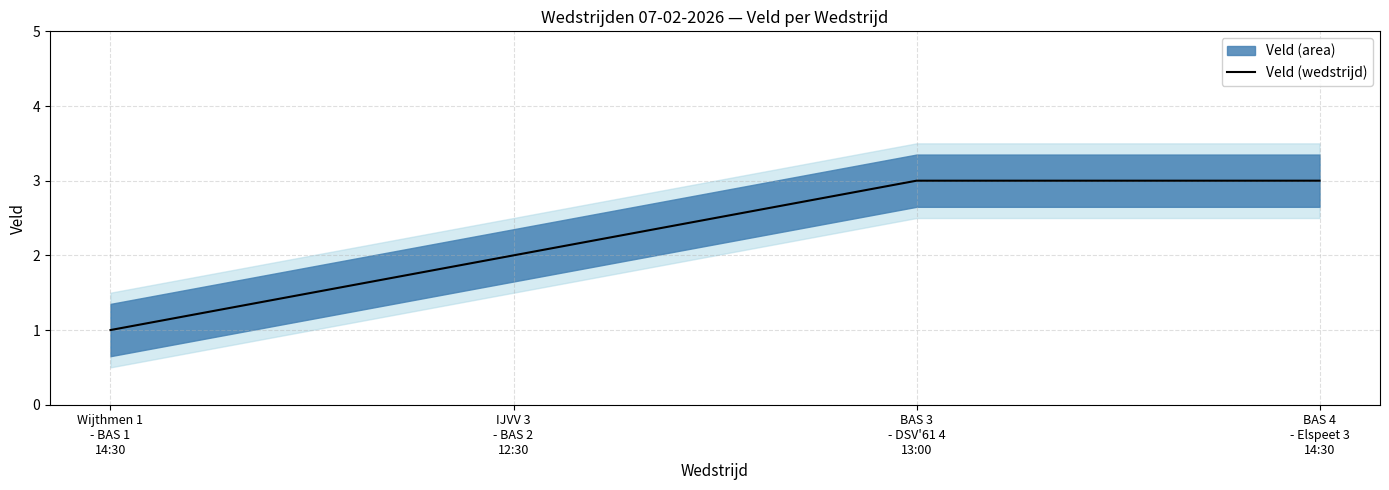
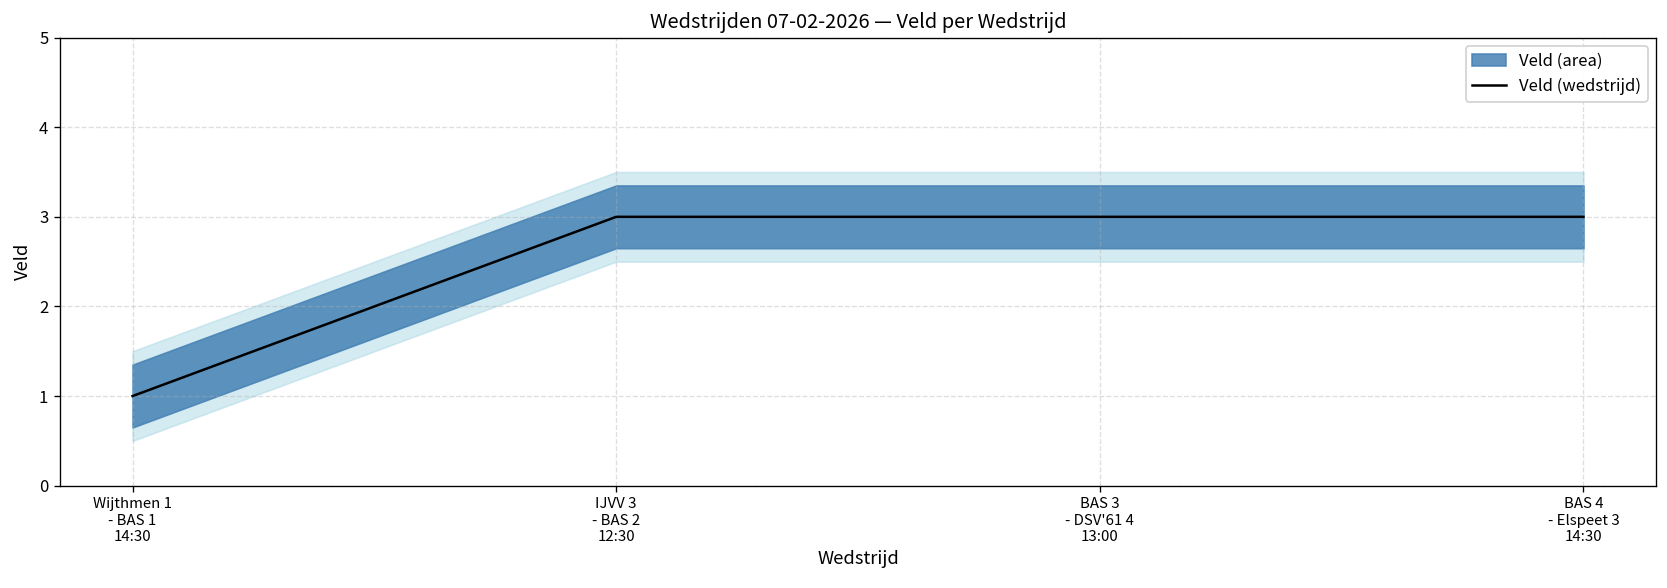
  {
    "Veld (wedstrijd)": {
      "Wijthmen 1 - BAS 1 14:30": 1,
-     "IJVV 3 - BAS 2 12:30": 2,
+     "IJVV 3 - BAS 2 12:30": 3,
      "BAS 3 - DSV'61 4 13:00": 3,
      "BAS 4 - Elspeet 3 14:30": 3
    }
  }
